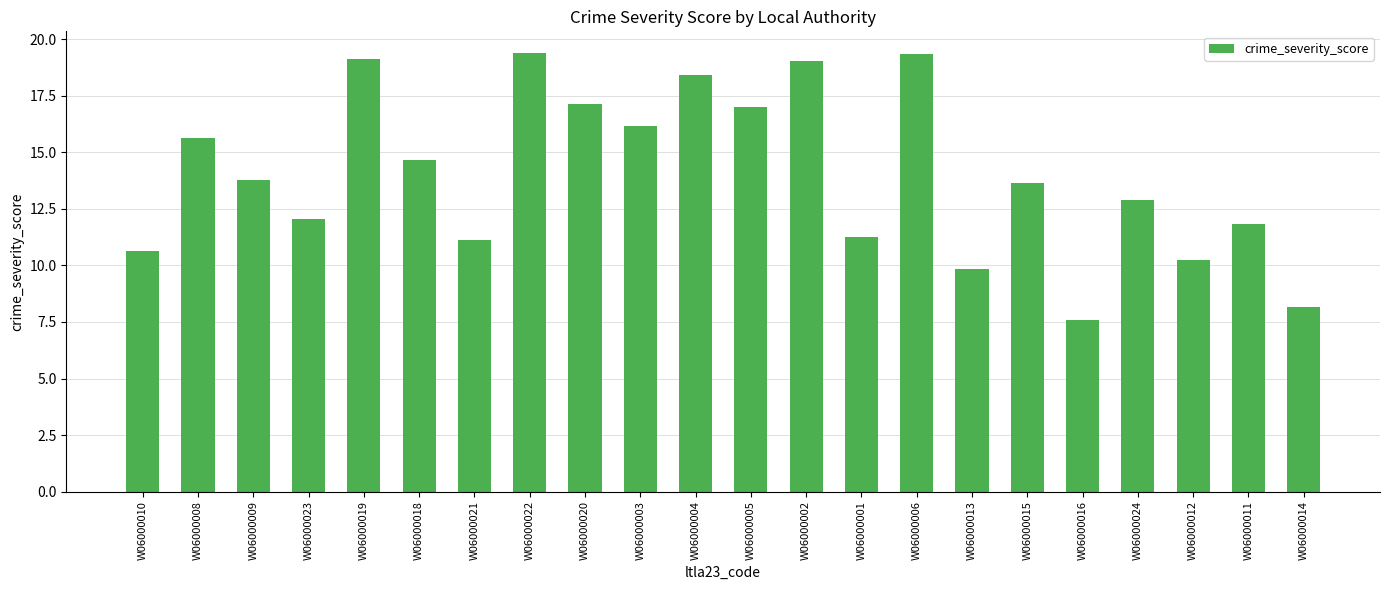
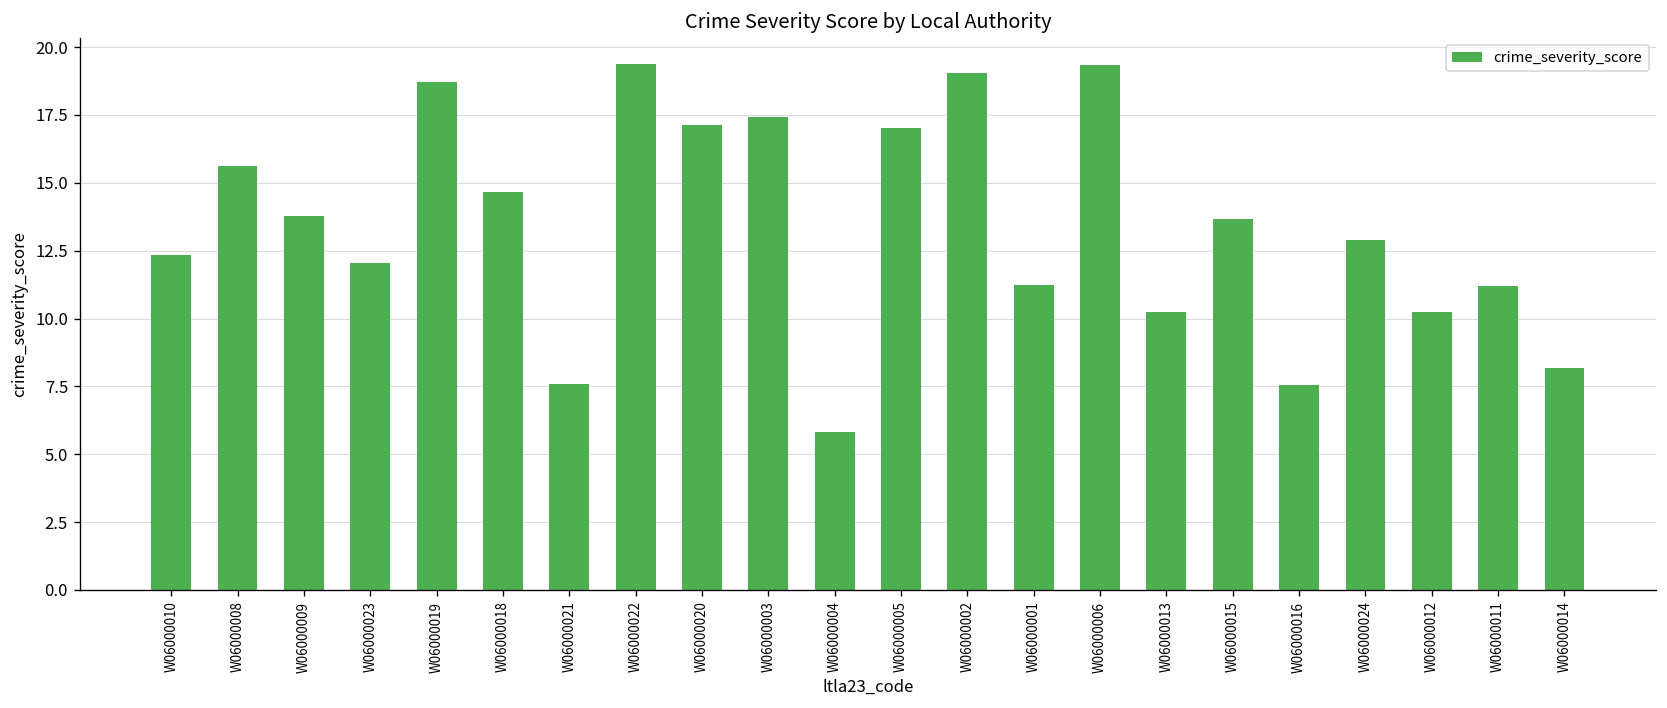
  {
-   "W06000010": 10.6,
+   "W06000010": 12.3,
    "W06000008": 15.6,
    "W06000009": 13.8,
    "W06000023": 12.0,
-   "W06000019": 19.1,
+   "W06000019": 18.7,
    "W06000018": 14.7,
-   "W06000021": 11.1,
+   "W06000021": 7.6,
    "W06000022": 19.4,
    "W06000020": 17.1,
-   "W06000003": 16.1,
-   "W06000004": 18.4,
+   "W06000003": 17.4,
+   "W06000004": 5.8,
    "W06000005": 17.0,
    "W06000002": 19.1,
    "W06000001": 11.2,
    "W06000006": 19.3,
-   "W06000013": 9.8,
+   "W06000013": 10.2,
    "W06000015": 13.7,
    "W06000016": 7.6,
    "W06000024": 12.9,
    "W06000012": 10.3,
-   "W06000011": 11.8,
+   "W06000011": 11.2,
    "W06000014": 8.2
  }
